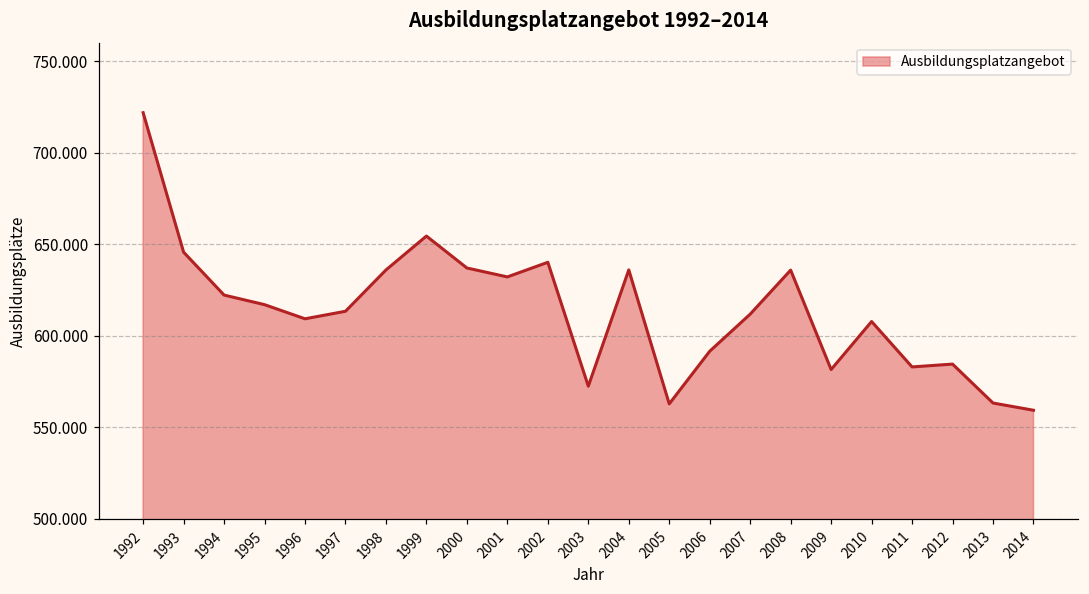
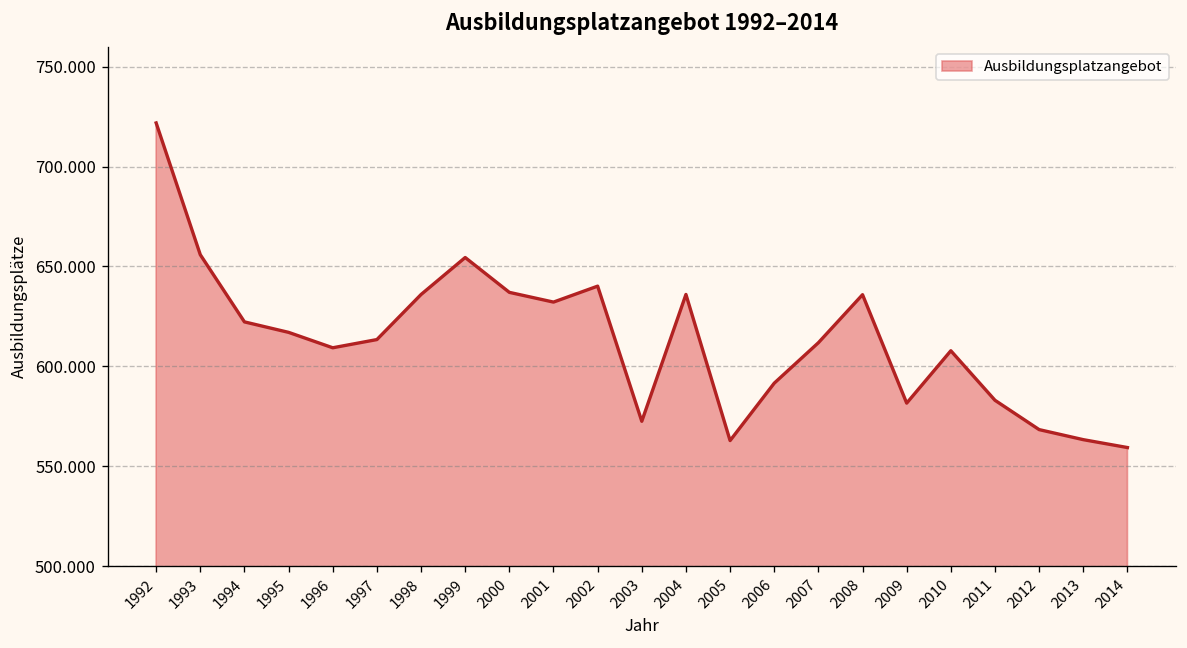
  {
    "1992": 722,
-   "1993": 646,
+   "1993": 656,
    "1994": 622,
    "1995": 617,
    "1996": 609,
    "1997": 613,
    "1998": 636,
    "1999": 654,
    "2000": 637,
    "2001": 632,
    "2002": 640,
    "2003": 572,
    "2004": 636,
    "2005": 563,
    "2006": 592,
    "2007": 612,
    "2008": 636,
    "2009": 582,
    "2010": 608,
    "2011": 583,
-   "2012": 585,
+   "2012": 568,
    "2013": 563,
    "2014": 559
  }
